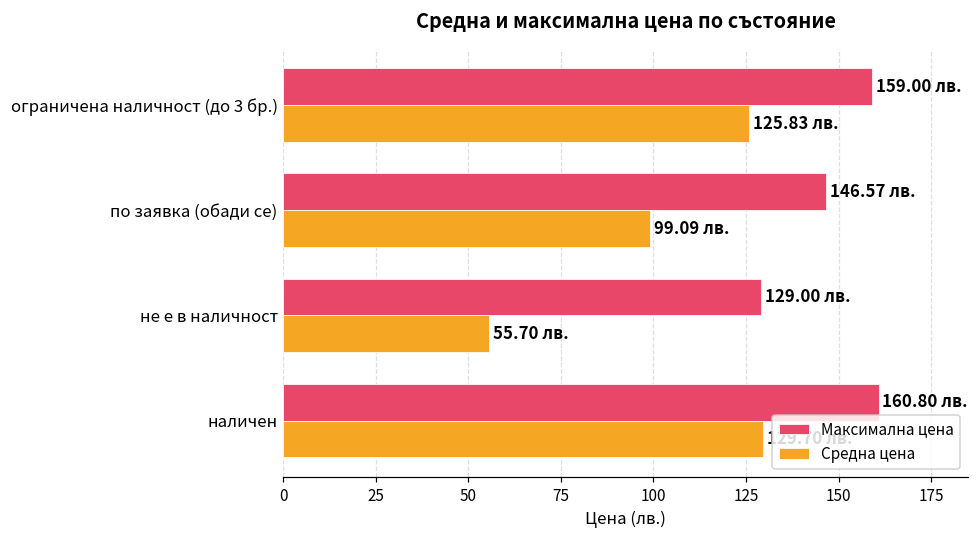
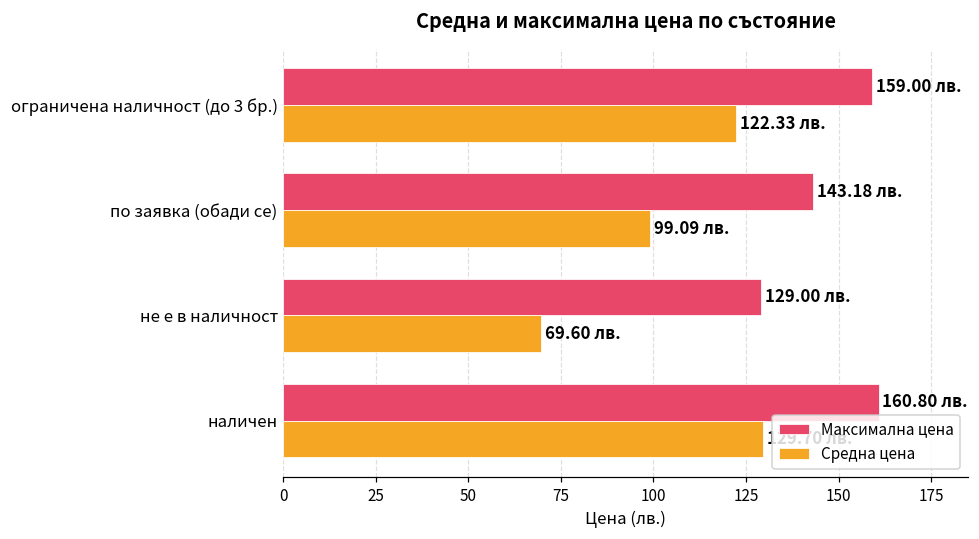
  {
    "Максимална цена": {
      "ограничена наличност (до 3 бр.)": 159.00,
-     "по заявка (обади се)": 146.57,
+     "по заявка (обади се)": 143.18,
      "не е в наличност": 129.00,
      "наличен": 160.80
    },
    "Средна цена": {
-     "ограничена наличност (до 3 бр.)": 125.83,
+     "ограничена наличност (до 3 бр.)": 122.33,
      "по заявка (обади се)": 99.09,
-     "не е в наличност": 55.70
+     "не е в наличност": 69.60
    }
  }
